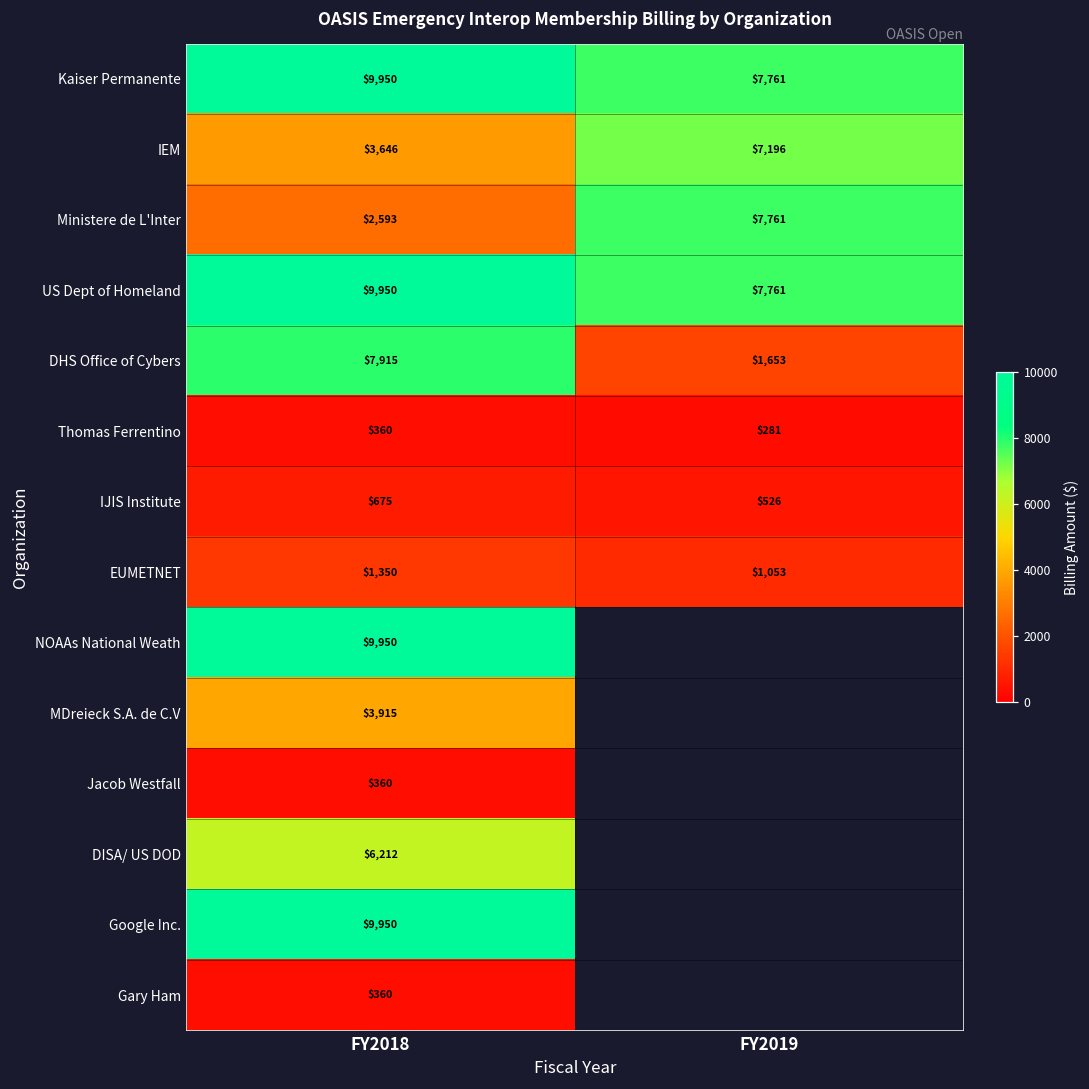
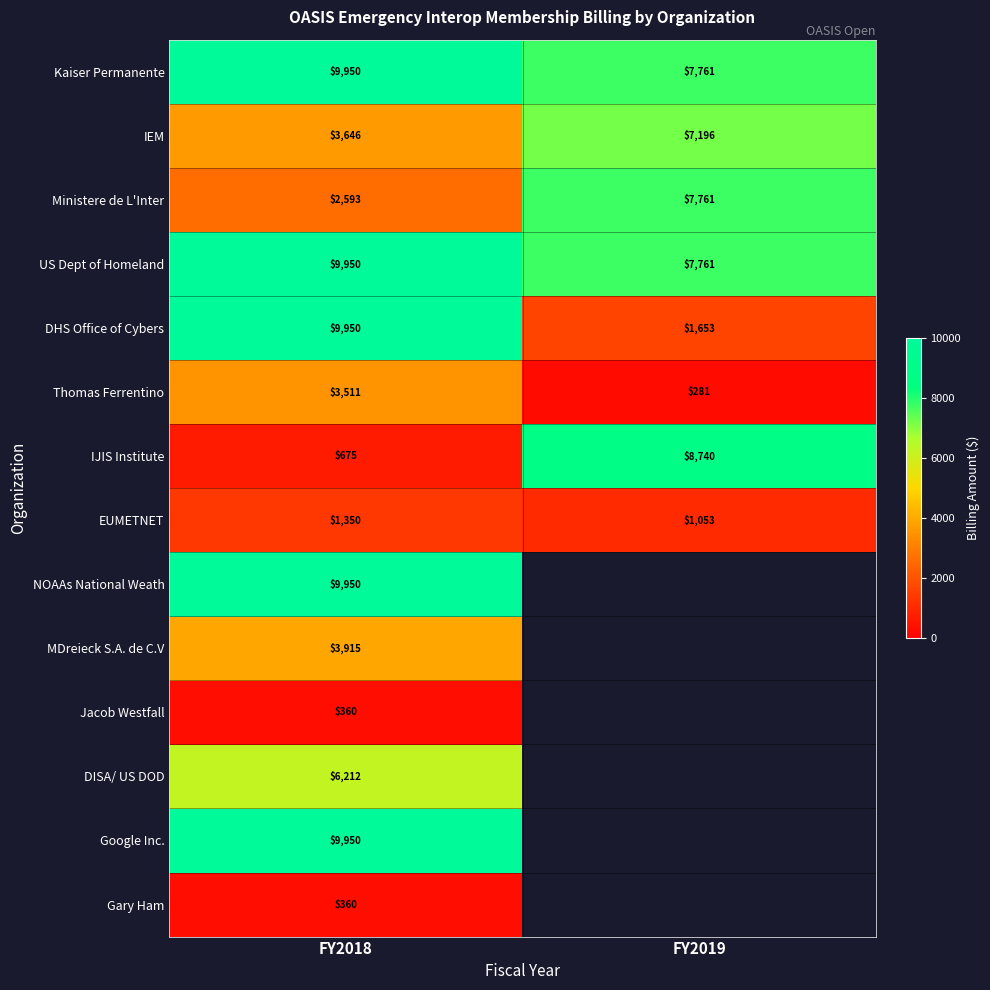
  {
    "Kaiser Permanente": {
      "FY2018": "$9,950",
      "FY2019": "$7,761"
    },
    "IEM": {
      "FY2018": "$3,646",
      "FY2019": "$7,196"
    },
    "Ministere de L'Inter": {
      "FY2018": "$2,593",
      "FY2019": "$7,761"
    },
    "US Dept of Homeland": {
      "FY2018": "$9,950",
      "FY2019": "$7,761"
    },
    "DHS Office of Cybers": {
-     "FY2018": "$7,915",
+     "FY2018": "$9,950",
      "FY2019": "$1,653"
    },
    "Thomas Ferrentino": {
-     "FY2018": "$360",
+     "FY2018": "$3,511",
      "FY2019": "$281"
    },
    "IJIS Institute": {
      "FY2018": "$675",
-     "FY2019": "$526"
+     "FY2019": "$8,740"
    },
    "EUMETNET": {
      "FY2018": "$1,350",
      "FY2019": "$1,053"
    },
    "NOAAs National Weath": {
      "FY2018": "$9,950"
    },
    "MDreieck S.A. de C.V": {
      "FY2018": "$3,915"
    },
    "Jacob Westfall": {
      "FY2018": "$360"
    },
    "DISA/ US DOD": {
      "FY2018": "$6,212"
    },
    "Google Inc.": {
      "FY2018": "$9,950"
    },
    "Gary Ham": {
      "FY2018": "$360"
    }
  }
